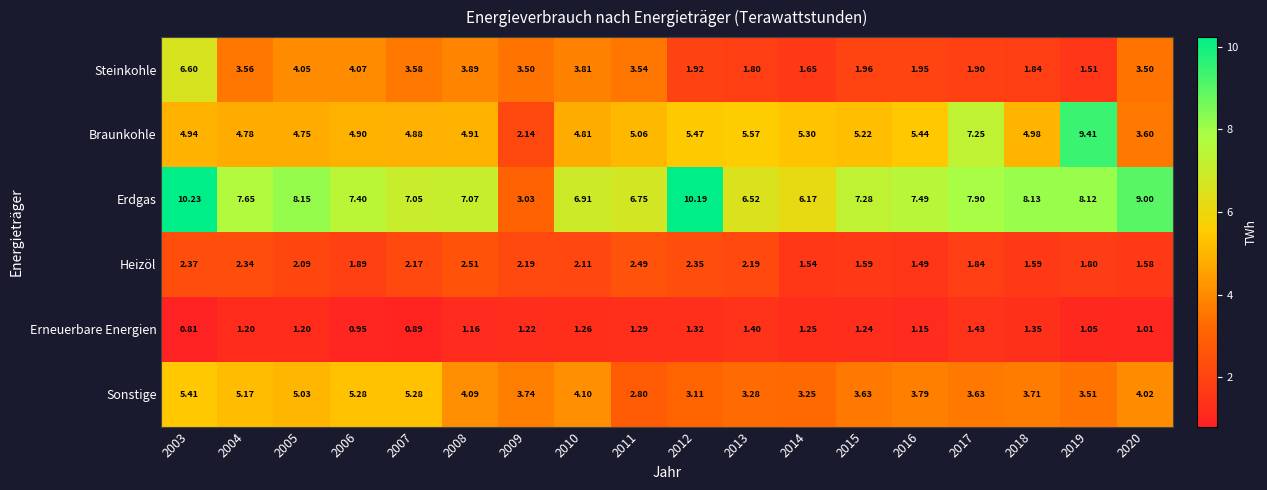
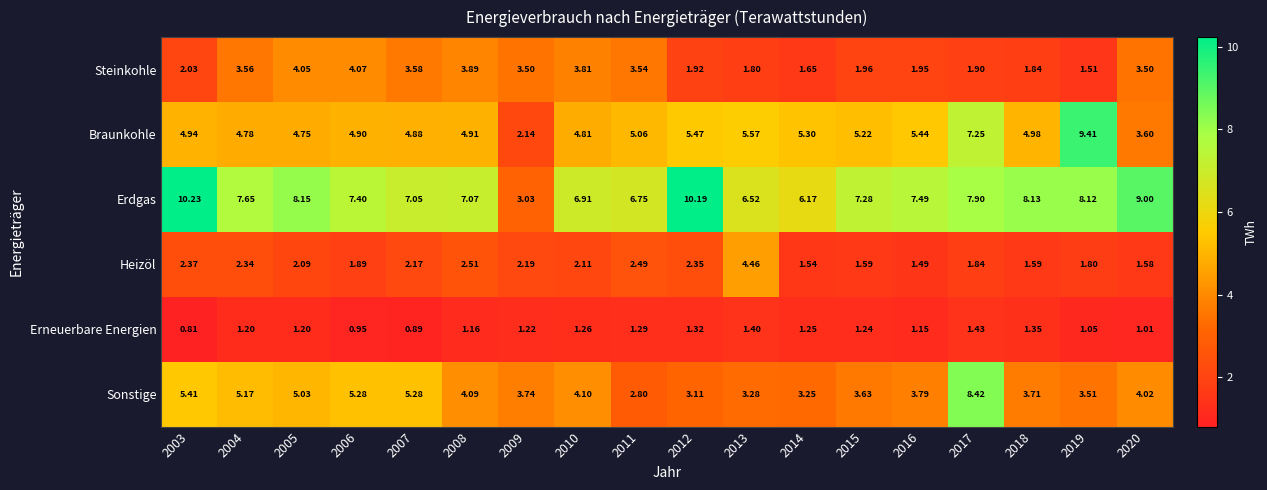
  {
    "Steinkohle": {
-     "2003": 6.60,
+     "2003": 2.03,
      "2004": 3.56,
      "2005": 4.05,
      "2006": 4.07,
      "2007": 3.58,
      "2008": 3.89,
      "2009": 3.50,
      "2010": 3.81,
      "2011": 3.54,
      "2012": 1.92,
      "2013": 1.80,
      "2014": 1.65,
      "2015": 1.96,
      "2016": 1.95,
      "2017": 1.90,
      "2018": 1.84,
      "2019": 1.51,
      "2020": 3.50
    },
    "Braunkohle": {
      "2003": 4.94,
      "2004": 4.78,
      "2005": 4.75,
      "2006": 4.90,
      "2007": 4.88,
      "2008": 4.91,
      "2009": 2.14,
      "2010": 4.81,
      "2011": 5.06,
      "2012": 5.47,
      "2013": 5.57,
      "2014": 5.30,
      "2015": 5.22,
      "2016": 5.44,
      "2017": 7.25,
      "2018": 4.98,
      "2019": 9.41,
      "2020": 3.60
    },
    "Erdgas": {
      "2003": 10.23,
      "2004": 7.65,
      "2005": 8.15,
      "2006": 7.40,
      "2007": 7.05,
      "2008": 7.07,
      "2009": 3.03,
      "2010": 6.91,
      "2011": 6.75,
      "2012": 10.19,
      "2013": 6.52,
      "2014": 6.17,
      "2015": 7.28,
      "2016": 7.49,
      "2017": 7.90,
      "2018": 8.13,
      "2019": 8.12,
      "2020": 9.00
    },
    "Heizöl": {
      "2003": 2.37,
      "2004": 2.34,
      "2005": 2.09,
      "2006": 1.89,
      "2007": 2.17,
      "2008": 2.51,
      "2009": 2.19,
      "2010": 2.11,
      "2011": 2.49,
      "2012": 2.35,
-     "2013": 2.19,
+     "2013": 4.46,
      "2014": 1.54,
      "2015": 1.59,
      "2016": 1.49,
      "2017": 1.84,
      "2018": 1.59,
      "2019": 1.80,
      "2020": 1.58
    },
    "Erneuerbare Energien": {
      "2003": 0.81,
      "2004": 1.20,
      "2005": 1.20,
      "2006": 0.95,
      "2007": 0.89,
      "2008": 1.16,
      "2009": 1.22,
      "2010": 1.26,
      "2011": 1.29,
      "2012": 1.32,
      "2013": 1.40,
      "2014": 1.25,
      "2015": 1.24,
      "2016": 1.15,
      "2017": 1.43,
      "2018": 1.35,
      "2019": 1.05,
      "2020": 1.01
    },
    "Sonstige": {
      "2003": 5.41,
      "2004": 5.17,
      "2005": 5.03,
      "2006": 5.28,
      "2007": 5.28,
      "2008": 4.09,
      "2009": 3.74,
      "2010": 4.10,
      "2011": 2.80,
      "2012": 3.11,
      "2013": 3.28,
      "2014": 3.25,
      "2015": 3.63,
      "2016": 3.79,
-     "2017": 3.63,
+     "2017": 8.42,
      "2018": 3.71,
      "2019": 3.51,
      "2020": 4.02
    }
  }
